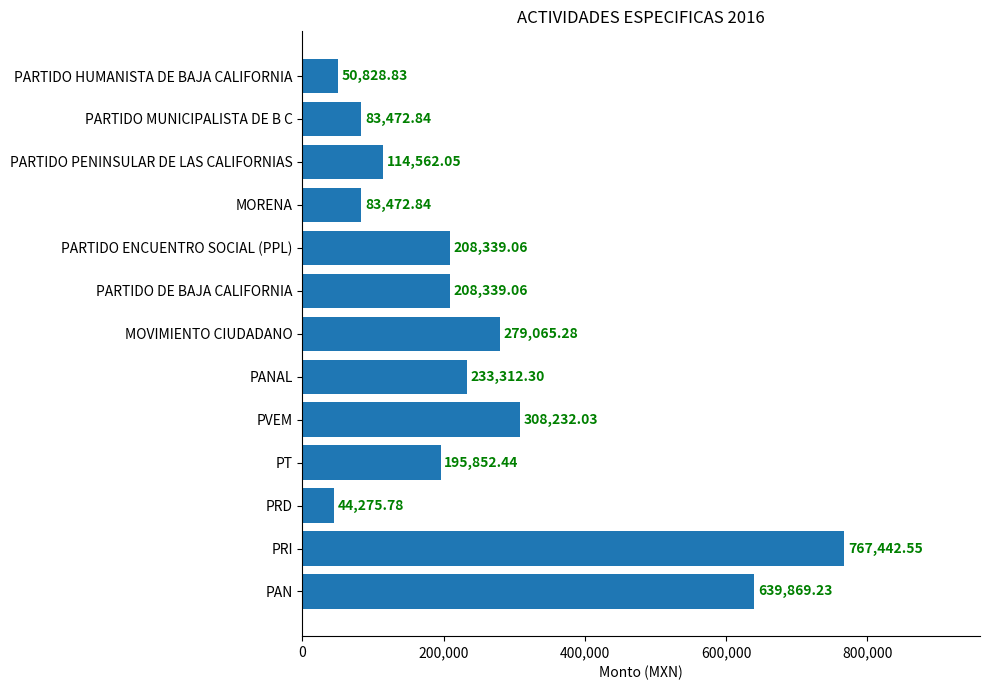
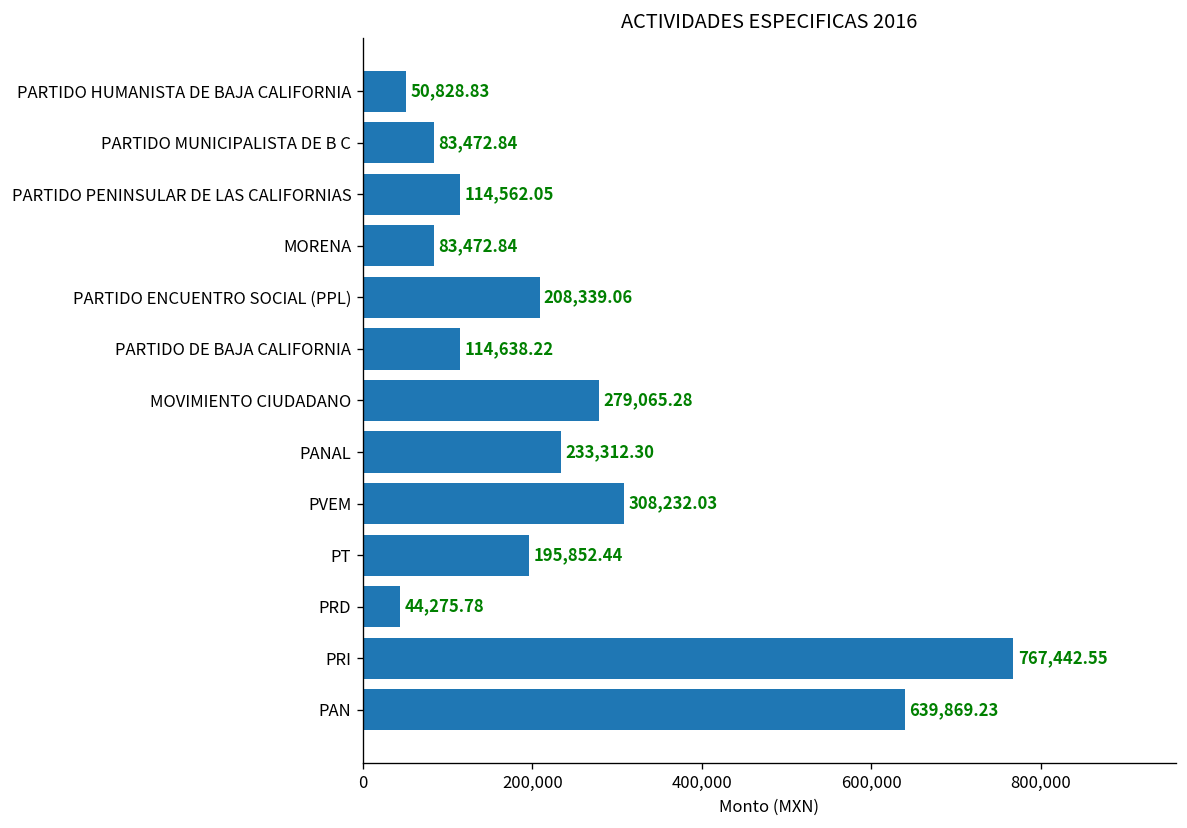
  {
    "PARTIDO HUMANISTA DE BAJA CALIFORNIA": "50,828.83",
    "PARTIDO MUNICIPALISTA DE B C": "83,472.84",
    "PARTIDO PENINSULAR DE LAS CALIFORNIAS": "114,562.05",
    "MORENA": "83,472.84",
    "PARTIDO ENCUENTRO SOCIAL (PPL)": "208,339.06",
-   "PARTIDO DE BAJA CALIFORNIA": "208,339.06",
+   "PARTIDO DE BAJA CALIFORNIA": "114,638.22",
    "MOVIMIENTO CIUDADANO": "279,065.28",
    "PANAL": "233,312.30",
    "PVEM": "308,232.03",
    "PT": "195,852.44",
    "PRD": "44,275.78",
    "PRI": "767,442.55",
    "PAN": "639,869.23"
  }
